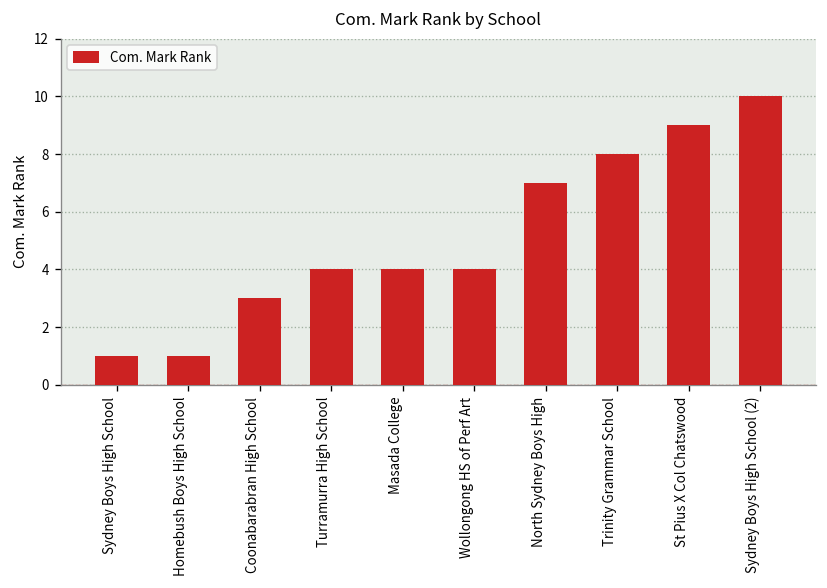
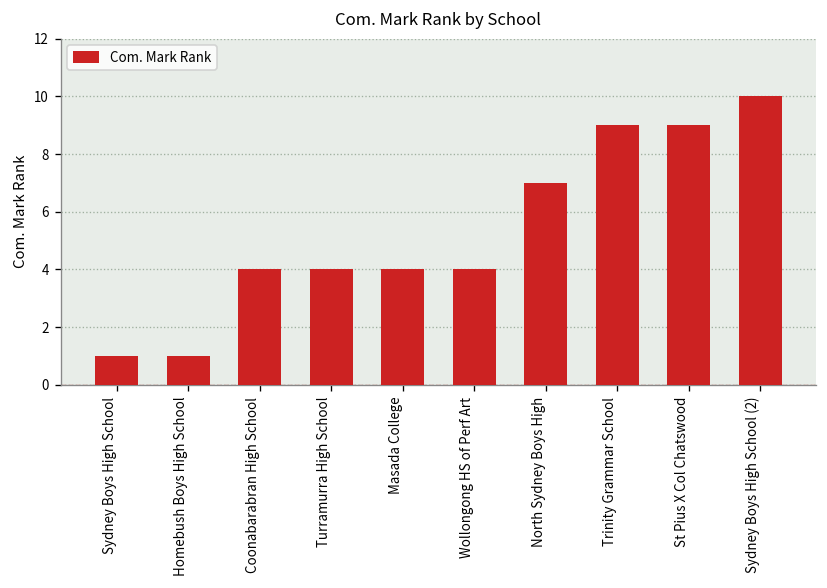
  {
    "Sydney Boys High School": 1,
    "Homebush Boys High School": 1,
-   "Coonabarabran High School": 3,
+   "Coonabarabran High School": 4,
    "Turramurra High School": 4,
    "Masada College": 4,
    "Wollongong HS of Perf Art": 4,
    "North Sydney Boys High": 7,
-   "Trinity Grammar School": 8,
+   "Trinity Grammar School": 9,
    "St Pius X Col Chatswood": 9,
    "Sydney Boys High School (2)": 10
  }
